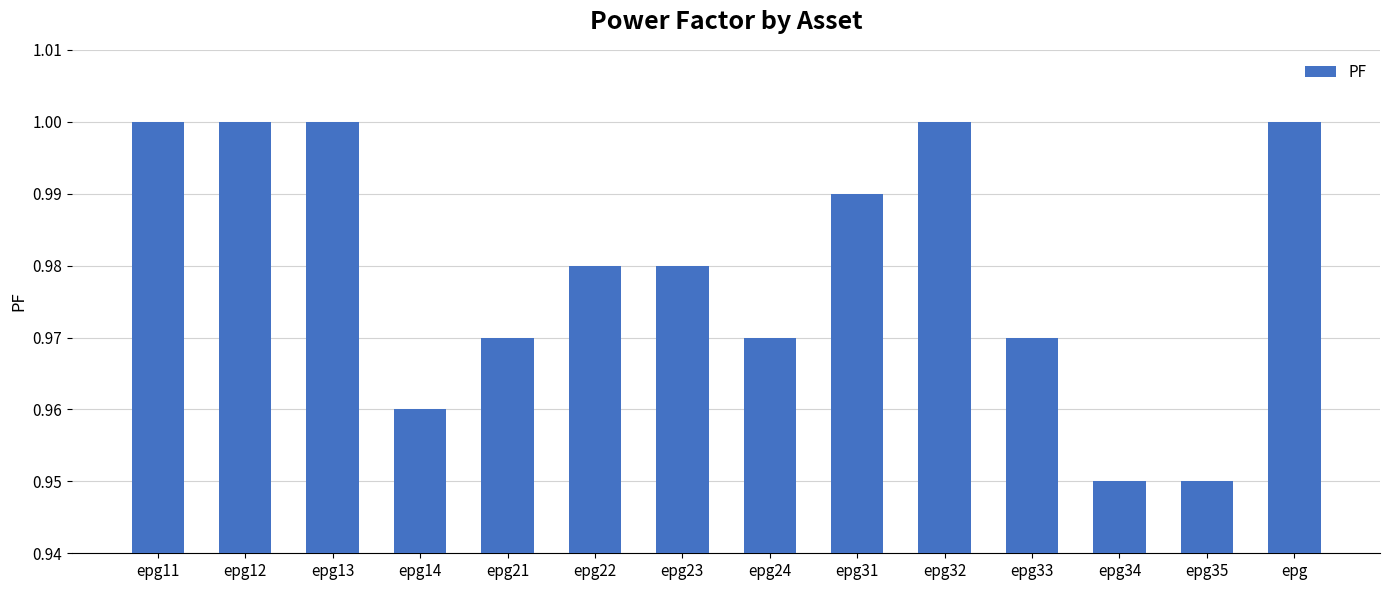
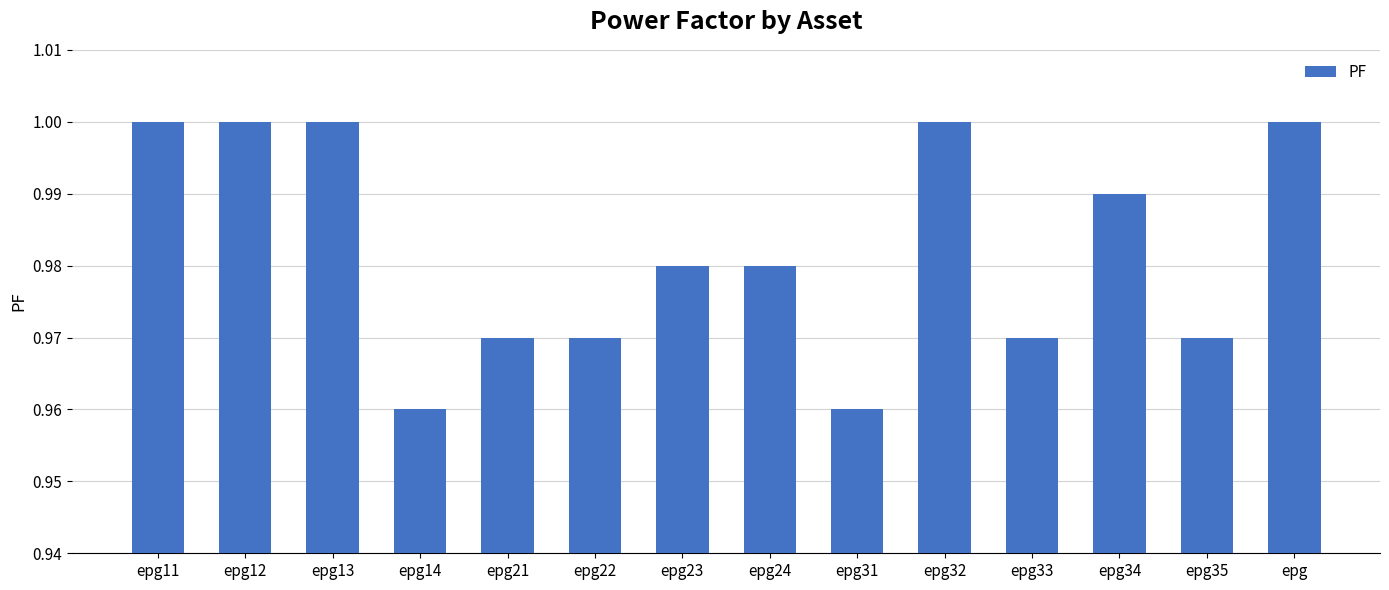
  {
    "epg11": 1.00,
    "epg12": 1.00,
    "epg13": 1.00,
    "epg14": 0.96,
    "epg21": 0.97,
-   "epg22": 0.98,
+   "epg22": 0.97,
    "epg23": 0.98,
-   "epg24": 0.97,
-   "epg31": 0.99,
+   "epg24": 0.98,
+   "epg31": 0.96,
    "epg32": 1.00,
    "epg33": 0.97,
-   "epg34": 0.95,
-   "epg35": 0.95,
+   "epg34": 0.99,
+   "epg35": 0.97,
    "epg": 1.00
  }
